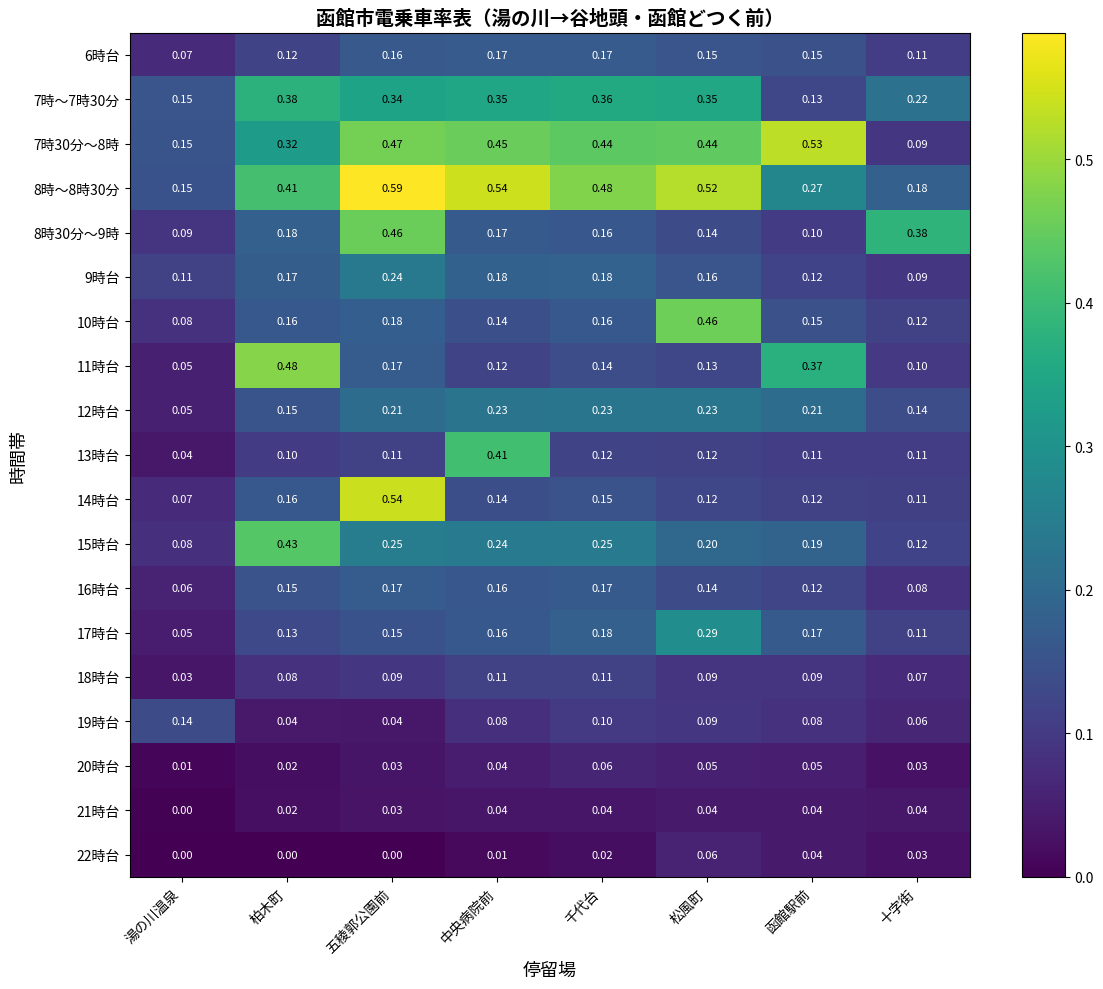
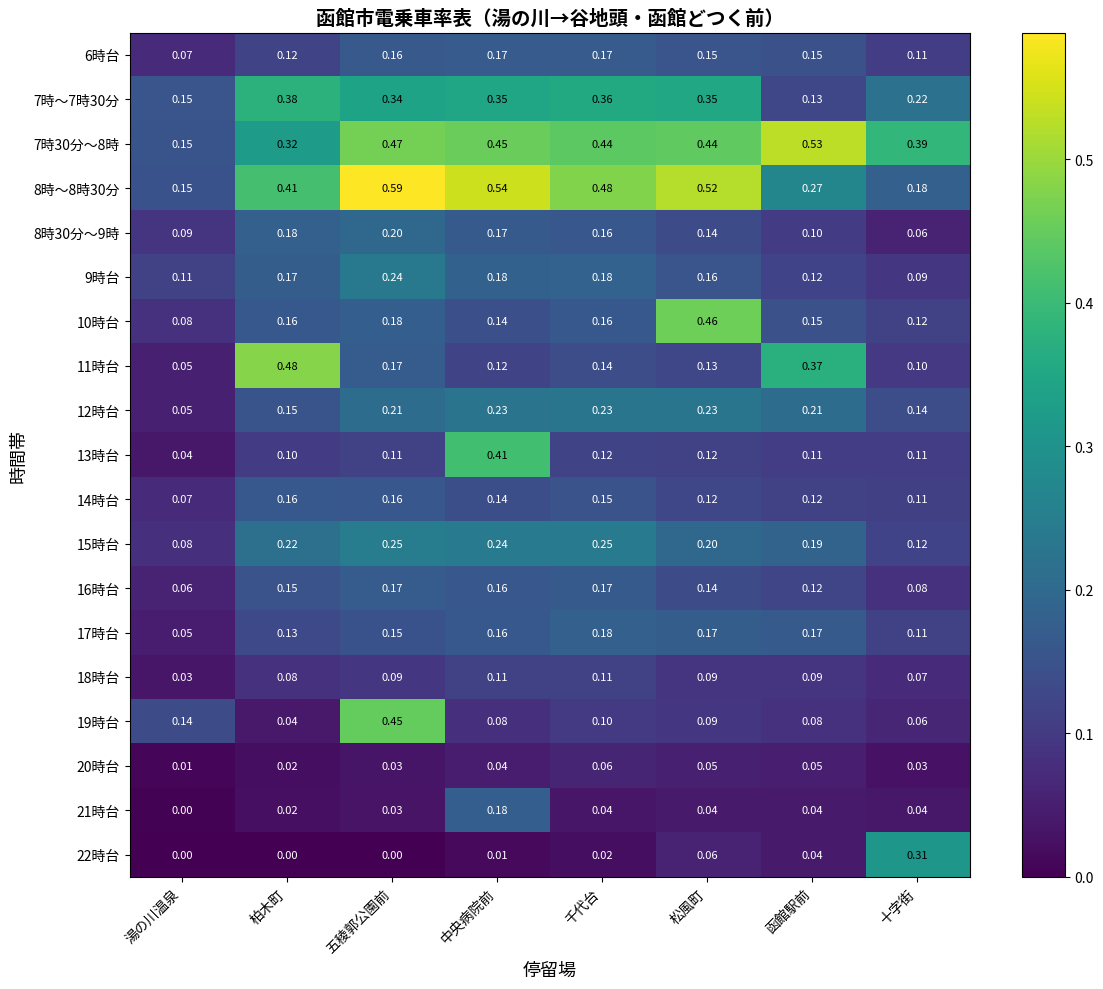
  {
    "6時台": {
      "湯の川温泉": 0.07,
      "柏木町": 0.12,
      "五稜郭公園前": 0.16,
      "中央病院前": 0.17,
      "千代台": 0.17,
      "松風町": 0.15,
      "函館駅前": 0.15,
      "十字街": 0.11
    },
    "7時～7時30分": {
      "湯の川温泉": 0.15,
      "柏木町": 0.38,
      "五稜郭公園前": 0.34,
      "中央病院前": 0.35,
      "千代台": 0.36,
      "松風町": 0.35,
      "函館駅前": 0.13,
      "十字街": 0.22
    },
    "7時30分～8時": {
      "湯の川温泉": 0.15,
      "柏木町": 0.32,
      "五稜郭公園前": 0.47,
      "中央病院前": 0.45,
      "千代台": 0.44,
      "松風町": 0.44,
      "函館駅前": 0.53,
-     "十字街": 0.09
+     "十字街": 0.39
    },
    "8時～8時30分": {
      "湯の川温泉": 0.15,
      "柏木町": 0.41,
      "五稜郭公園前": 0.59,
      "中央病院前": 0.54,
      "千代台": 0.48,
      "松風町": 0.52,
      "函館駅前": 0.27,
      "十字街": 0.18
    },
    "8時30分～9時": {
      "湯の川温泉": 0.09,
      "柏木町": 0.18,
-     "五稜郭公園前": 0.46,
+     "五稜郭公園前": 0.20,
      "中央病院前": 0.17,
      "千代台": 0.16,
      "松風町": 0.14,
      "函館駅前": 0.10,
-     "十字街": 0.38
+     "十字街": 0.06
    },
    "9時台": {
      "湯の川温泉": 0.11,
      "柏木町": 0.17,
      "五稜郭公園前": 0.24,
      "中央病院前": 0.18,
      "千代台": 0.18,
      "松風町": 0.16,
      "函館駅前": 0.12,
      "十字街": 0.09
    },
    "10時台": {
      "湯の川温泉": 0.08,
      "柏木町": 0.16,
      "五稜郭公園前": 0.18,
      "中央病院前": 0.14,
      "千代台": 0.16,
      "松風町": 0.46,
      "函館駅前": 0.15,
      "十字街": 0.12
    },
    "11時台": {
      "湯の川温泉": 0.05,
      "柏木町": 0.48,
      "五稜郭公園前": 0.17,
      "中央病院前": 0.12,
      "千代台": 0.14,
      "松風町": 0.13,
      "函館駅前": 0.37,
      "十字街": 0.10
    },
    "12時台": {
      "湯の川温泉": 0.05,
      "柏木町": 0.15,
      "五稜郭公園前": 0.21,
      "中央病院前": 0.23,
      "千代台": 0.23,
      "松風町": 0.23,
      "函館駅前": 0.21,
      "十字街": 0.14
    },
    "13時台": {
      "湯の川温泉": 0.04,
      "柏木町": 0.10,
      "五稜郭公園前": 0.11,
      "中央病院前": 0.41,
      "千代台": 0.12,
      "松風町": 0.12,
      "函館駅前": 0.11,
      "十字街": 0.11
    },
    "14時台": {
      "湯の川温泉": 0.07,
      "柏木町": 0.16,
-     "五稜郭公園前": 0.54,
+     "五稜郭公園前": 0.16,
      "中央病院前": 0.14,
      "千代台": 0.15,
      "松風町": 0.12,
      "函館駅前": 0.12,
      "十字街": 0.11
    },
    "15時台": {
      "湯の川温泉": 0.08,
-     "柏木町": 0.43,
+     "柏木町": 0.22,
      "五稜郭公園前": 0.25,
      "中央病院前": 0.24,
      "千代台": 0.25,
      "松風町": 0.20,
      "函館駅前": 0.19,
      "十字街": 0.12
    },
    "16時台": {
      "湯の川温泉": 0.06,
      "柏木町": 0.15,
      "五稜郭公園前": 0.17,
      "中央病院前": 0.16,
      "千代台": 0.17,
      "松風町": 0.14,
      "函館駅前": 0.12,
      "十字街": 0.08
    },
    "17時台": {
      "湯の川温泉": 0.05,
      "柏木町": 0.13,
      "五稜郭公園前": 0.15,
      "中央病院前": 0.16,
      "千代台": 0.18,
-     "松風町": 0.29,
+     "松風町": 0.17,
      "函館駅前": 0.17,
      "十字街": 0.11
    },
    "18時台": {
      "湯の川温泉": 0.03,
      "柏木町": 0.08,
      "五稜郭公園前": 0.09,
      "中央病院前": 0.11,
      "千代台": 0.11,
      "松風町": 0.09,
      "函館駅前": 0.09,
      "十字街": 0.07
    },
    "19時台": {
      "湯の川温泉": 0.14,
      "柏木町": 0.04,
-     "五稜郭公園前": 0.04,
+     "五稜郭公園前": 0.45,
      "中央病院前": 0.08,
      "千代台": 0.10,
      "松風町": 0.09,
      "函館駅前": 0.08,
      "十字街": 0.06
    },
    "20時台": {
      "湯の川温泉": 0.01,
      "柏木町": 0.02,
      "五稜郭公園前": 0.03,
      "中央病院前": 0.04,
      "千代台": 0.06,
      "松風町": 0.05,
      "函館駅前": 0.05,
      "十字街": 0.03
    },
    "21時台": {
      "湯の川温泉": 0.00,
      "柏木町": 0.02,
      "五稜郭公園前": 0.03,
-     "中央病院前": 0.04,
+     "中央病院前": 0.18,
      "千代台": 0.04,
      "松風町": 0.04,
      "函館駅前": 0.04,
      "十字街": 0.04
    },
    "22時台": {
      "湯の川温泉": 0.00,
      "柏木町": 0.00,
      "五稜郭公園前": 0.00,
      "中央病院前": 0.01,
      "千代台": 0.02,
      "松風町": 0.06,
      "函館駅前": 0.04,
-     "十字街": 0.03
+     "十字街": 0.31
    }
  }
